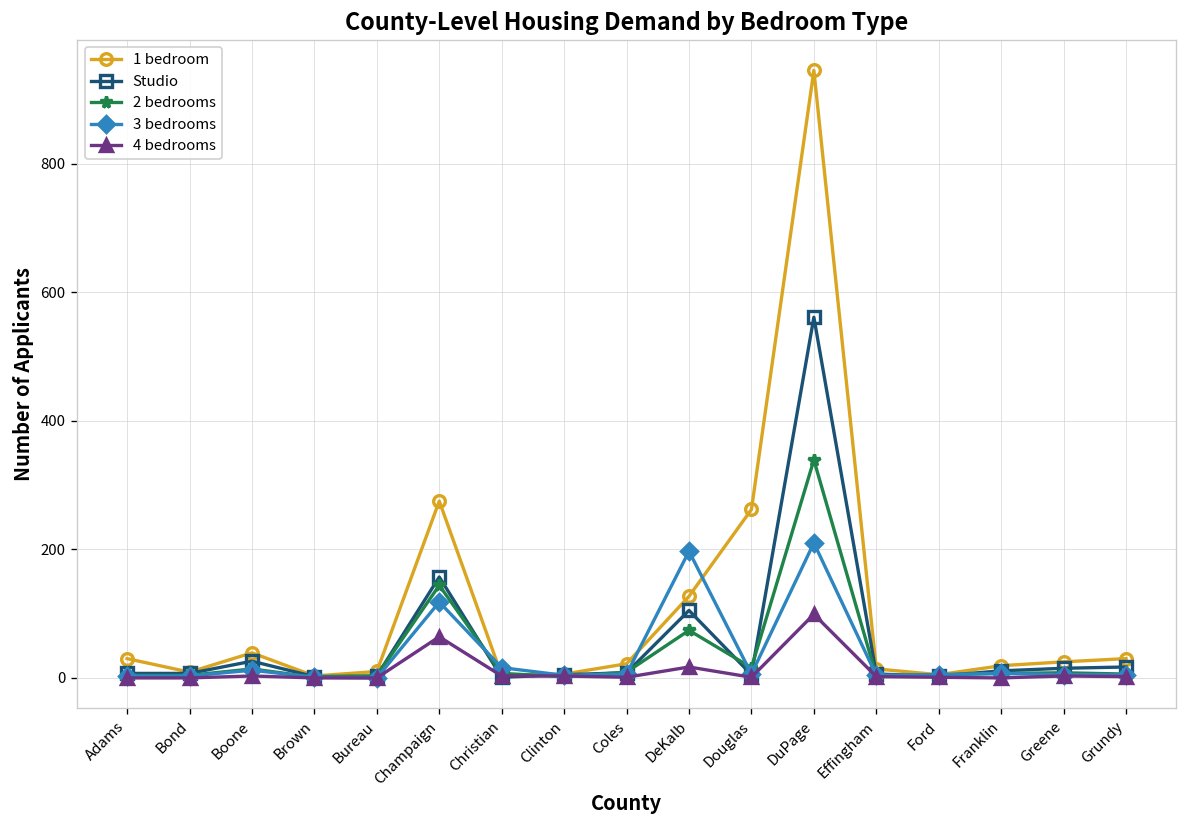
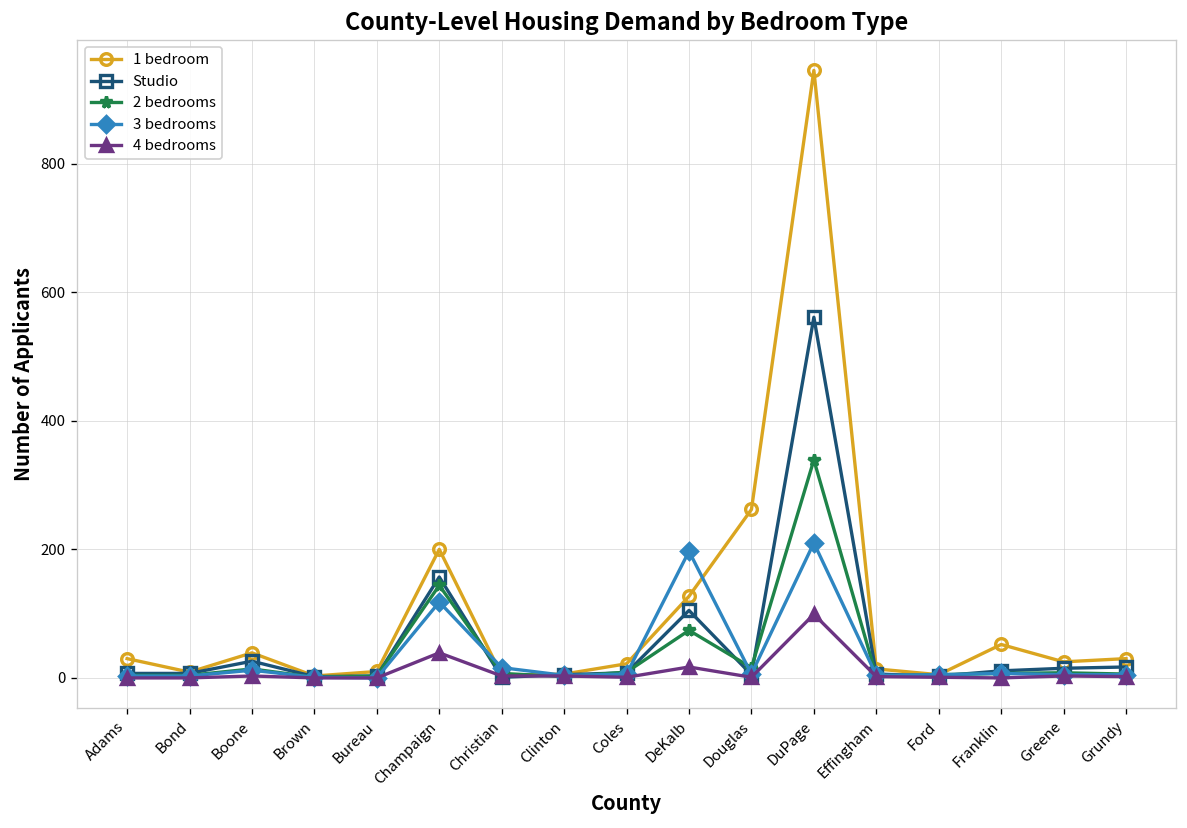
  {
    "1 bedroom": {
      "Adams": 30,
      "Boone": 40,
      "Bureau": 10,
-     "Champaign": 280,
+     "Champaign": 200,
      "Coles": 20,
      "DeKalb": 130,
      "Douglas": 260,
      "DuPage": 950,
      "Effingham": 10,
-     "Franklin": 20,
+     "Franklin": 50,
      "Greene": 30,
      "Grundy": 30
    },
    "Studio": {
      "Boone": 30,
      "Champaign": 160,
      "DeKalb": 110,
      "DuPage": 560,
      "Greene": 20,
      "Grundy": 20
    },
    "2 bedrooms": {
      "Champaign": 140,
      "DeKalb": 70,
      "Douglas": 20,
      "DuPage": 340
    },
    "3 bedrooms": {
      "Champaign": 120,
      "Christian": 20,
      "DeKalb": 200,
      "DuPage": 210
    },
    "4 bedrooms": {
      "Boone": 0,
-     "Champaign": 60,
+     "Champaign": 40,
      "Coles": 0,
      "DeKalb": 20,
      "DuPage": 100,
      "Franklin": 0
    }
  }
